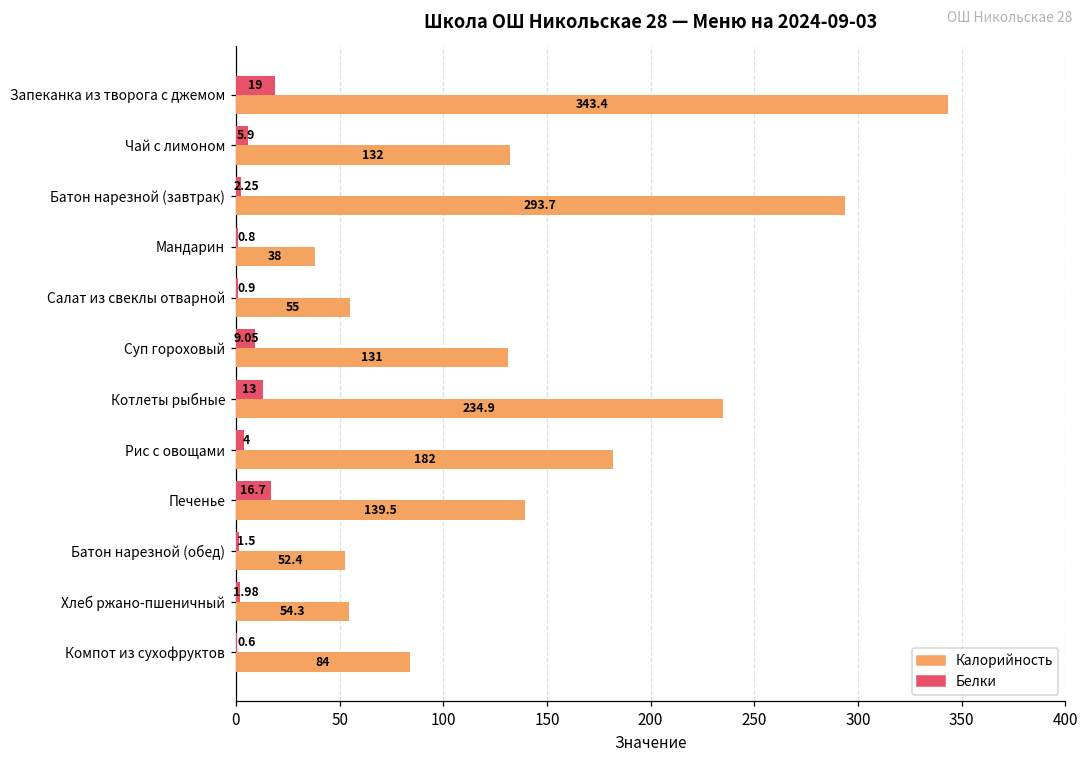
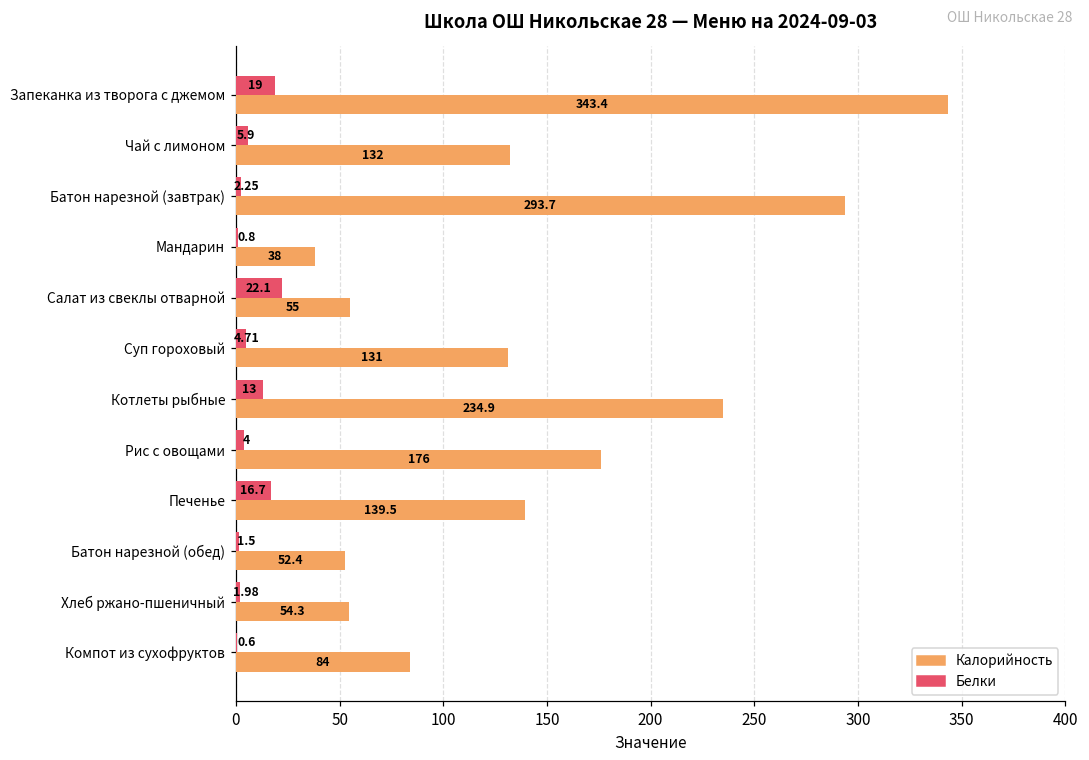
  {
    "Калорийность": {
      "Запеканка из творога с джемом": 343.4,
      "Чай с лимоном": 132,
      "Батон нарезной (завтрак)": 293.7,
      "Мандарин": 38,
      "Салат из свеклы отварной": 55,
      "Суп гороховый": 131,
      "Котлеты рыбные": 234.9,
-     "Рис с овощами": 182,
+     "Рис с овощами": 176,
      "Печенье": 139.5,
      "Батон нарезной (обед)": 52.4,
      "Хлеб ржано-пшеничный": 54.3,
      "Компот из сухофруктов": 84
    },
    "Белки": {
      "Запеканка из творога с джемом": 19,
      "Чай с лимоном": 5.9,
      "Батон нарезной (завтрак)": 2.25,
      "Мандарин": 0.8,
-     "Салат из свеклы отварной": 0.9,
-     "Суп гороховый": 9.05,
+     "Салат из свеклы отварной": 22.1,
+     "Суп гороховый": 4.71,
      "Котлеты рыбные": 13,
      "Рис с овощами": 4,
      "Печенье": 16.7,
      "Батон нарезной (обед)": 1.5,
      "Хлеб ржано-пшеничный": 1.98,
      "Компот из сухофруктов": 0.6
    }
  }
